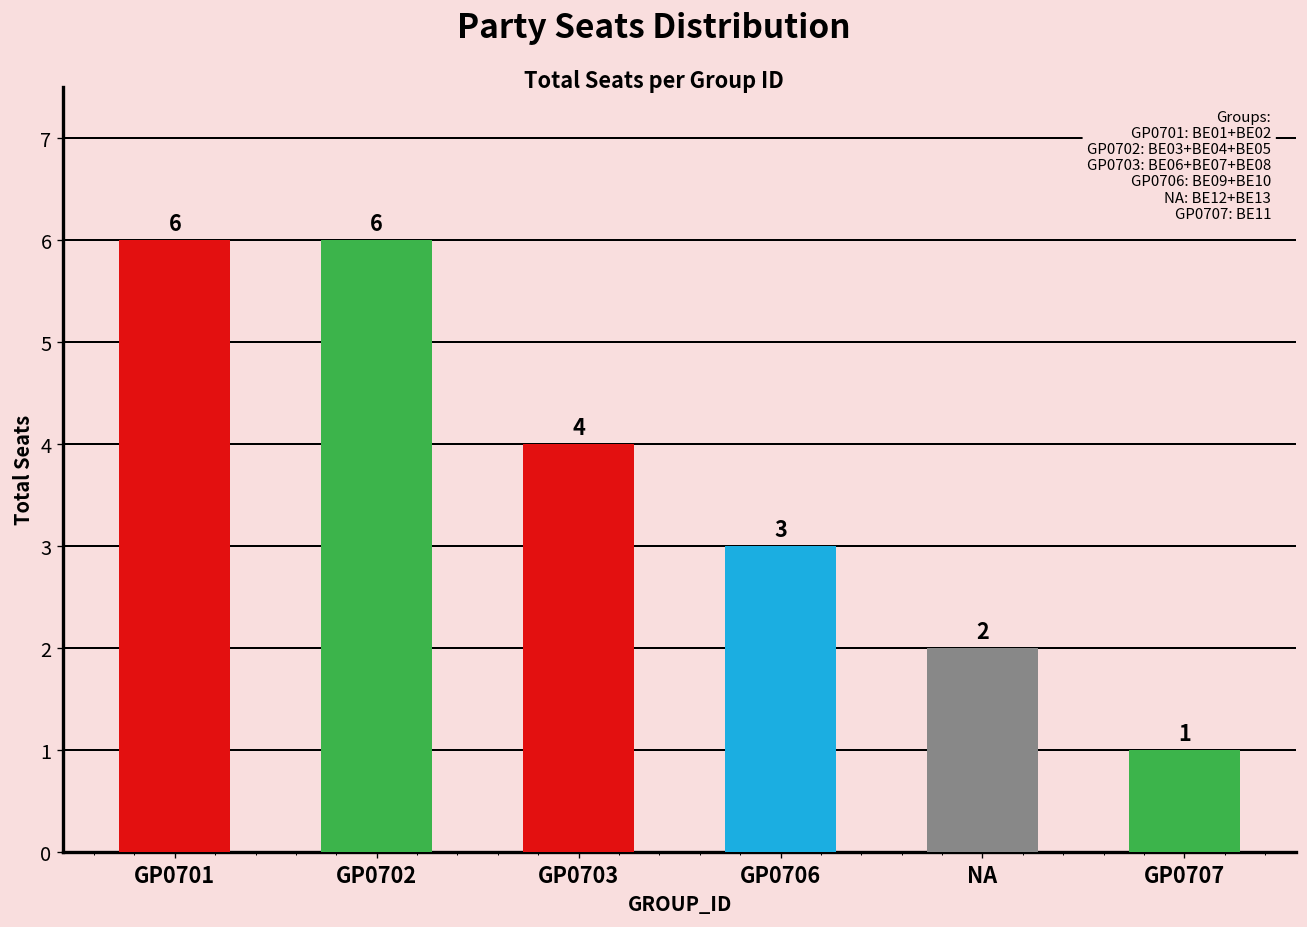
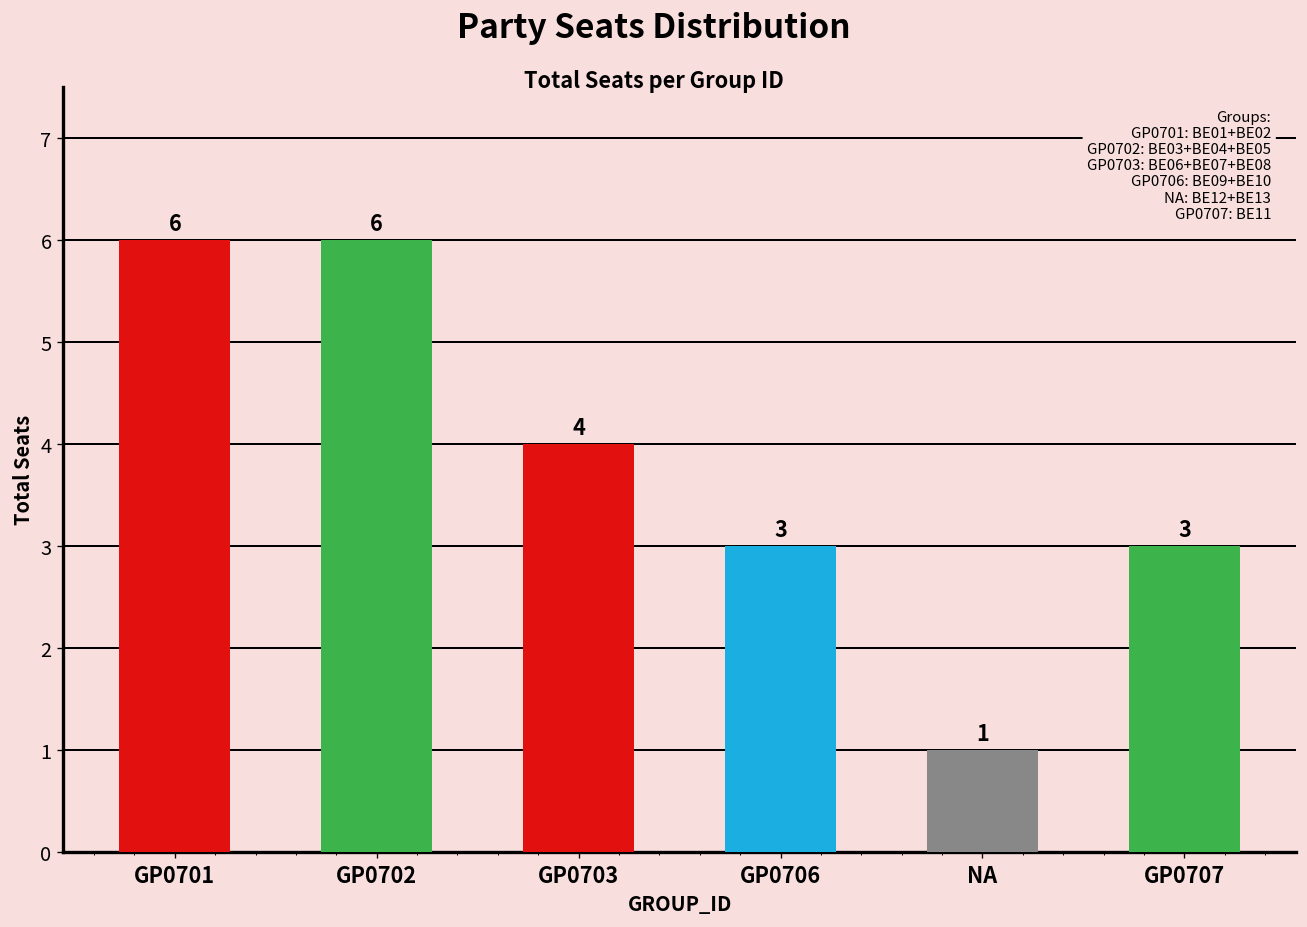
  {
    "GP0701": 6,
    "GP0702": 6,
    "GP0703": 4,
    "GP0706": 3,
-   "NA": 2,
-   "GP0707": 1
+   "NA": 1,
+   "GP0707": 3
  }
